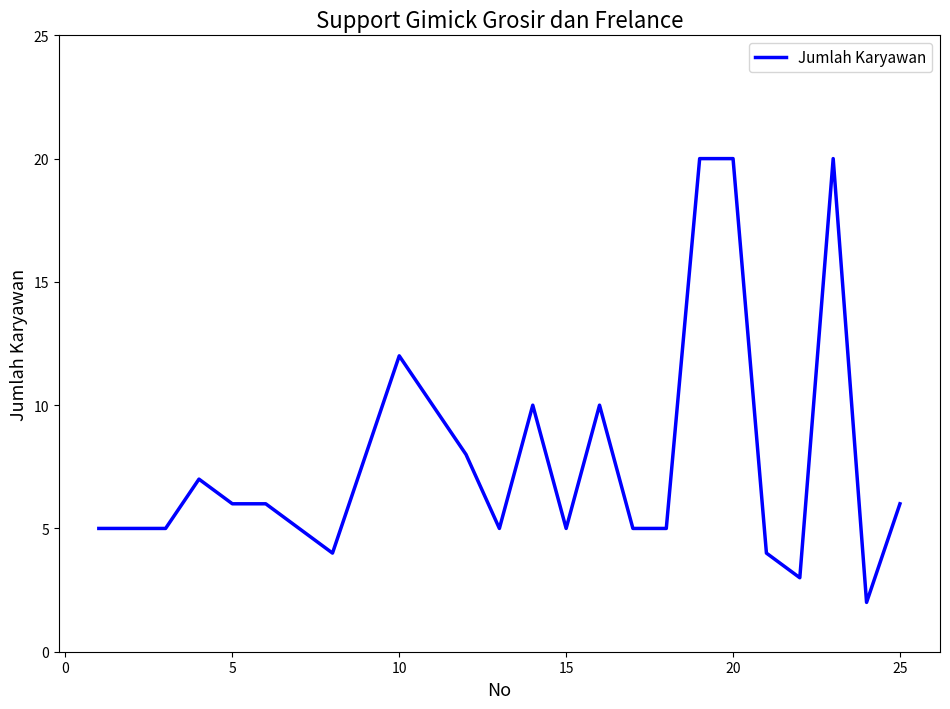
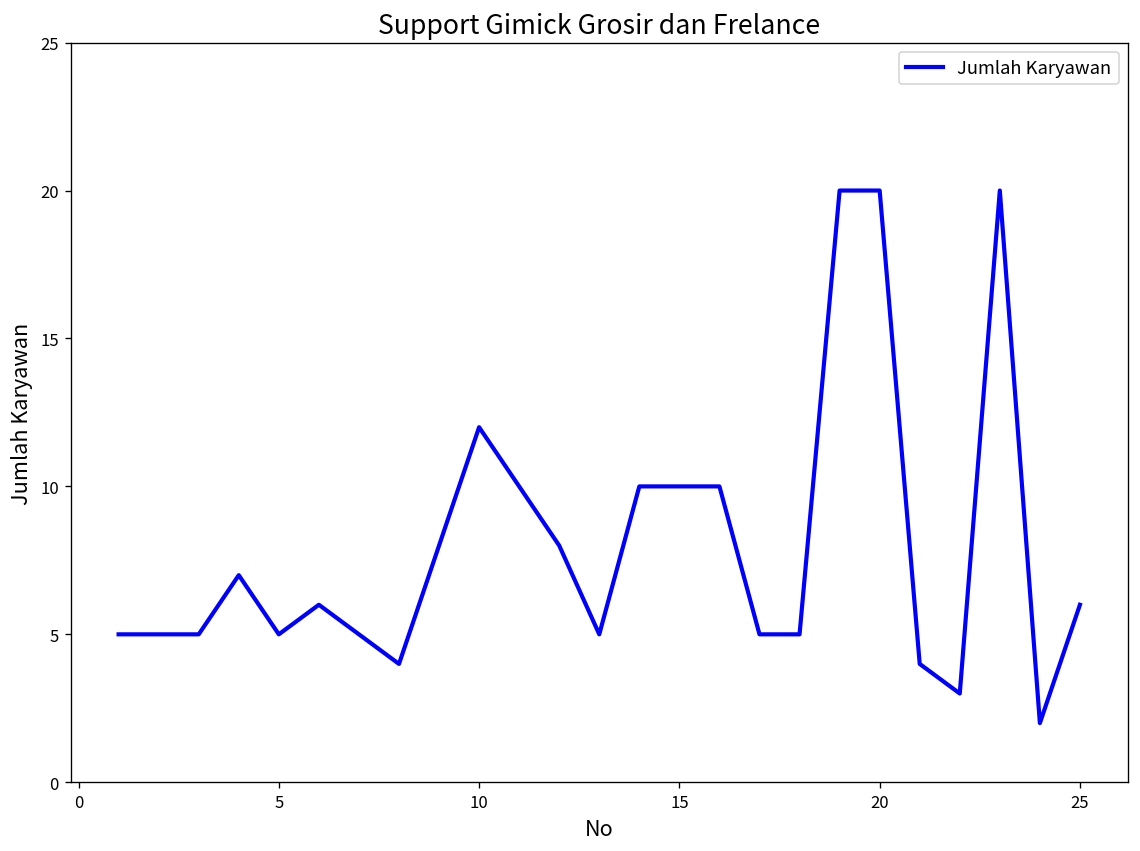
  {
-   "5": 6,
+   "5": 5,
    "10": 12,
-   "15": 5,
+   "15": 10,
    "20": 20,
    "25": 6
  }
